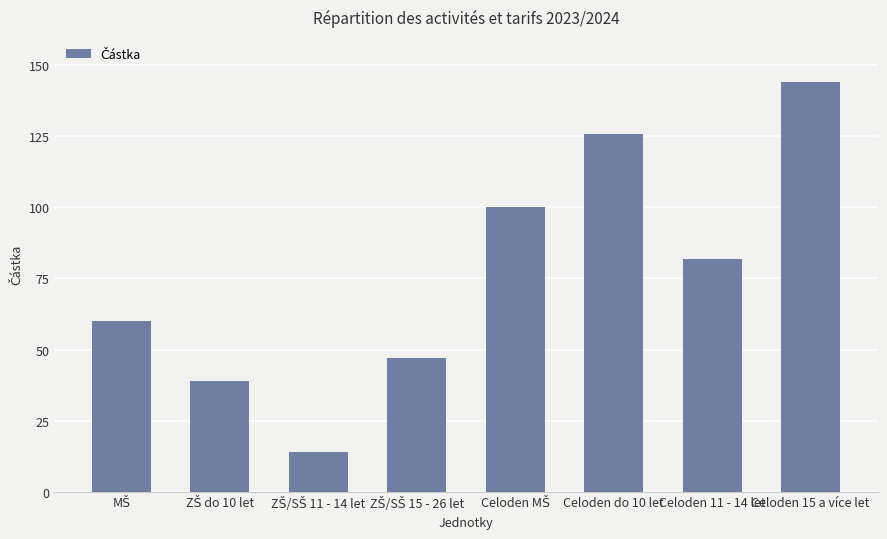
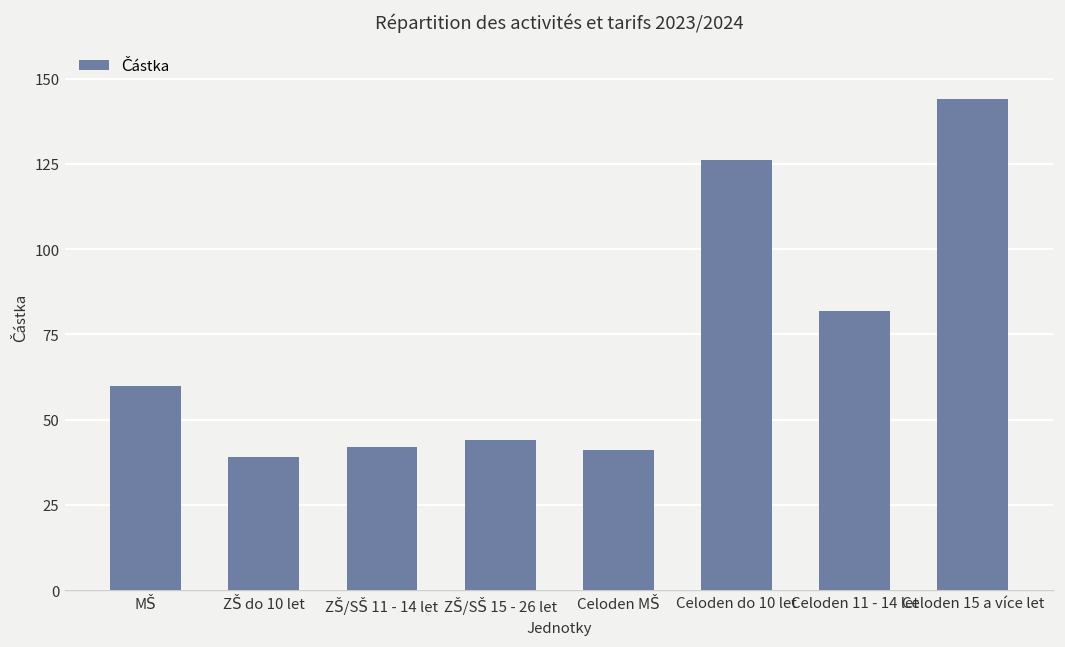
  {
    "MŠ": 60,
    "ZŠ do 10 let": 39,
-   "ZŠ/SŠ 11 - 14 let": 14,
-   "ZŠ/SŠ 15 - 26 let": 47,
-   "Celoden MŠ": 100,
+   "ZŠ/SŠ 11 - 14 let": 42,
+   "ZŠ/SŠ 15 - 26 let": 44,
+   "Celoden MŠ": 41,
    "Celoden do 10 let": 126,
    "Celoden 11 - 14 let": 82,
    "Celoden 15 a více let": 144
  }
